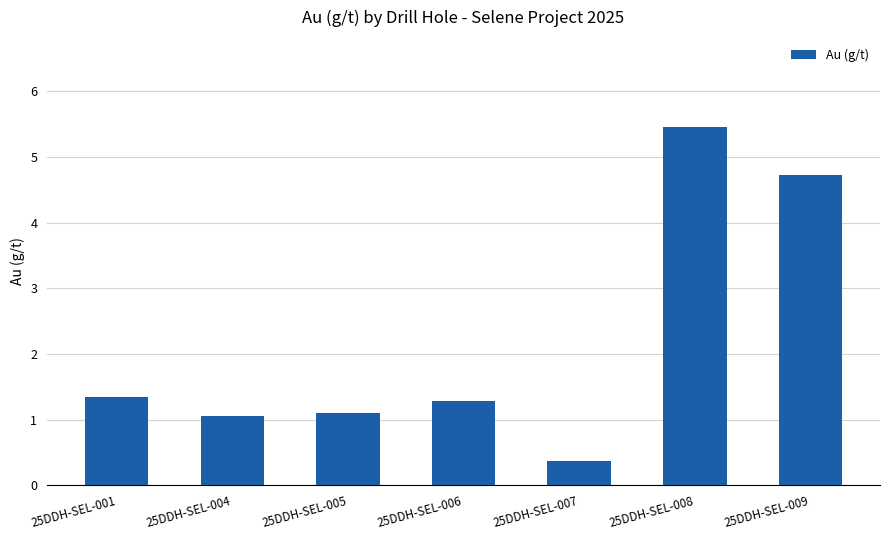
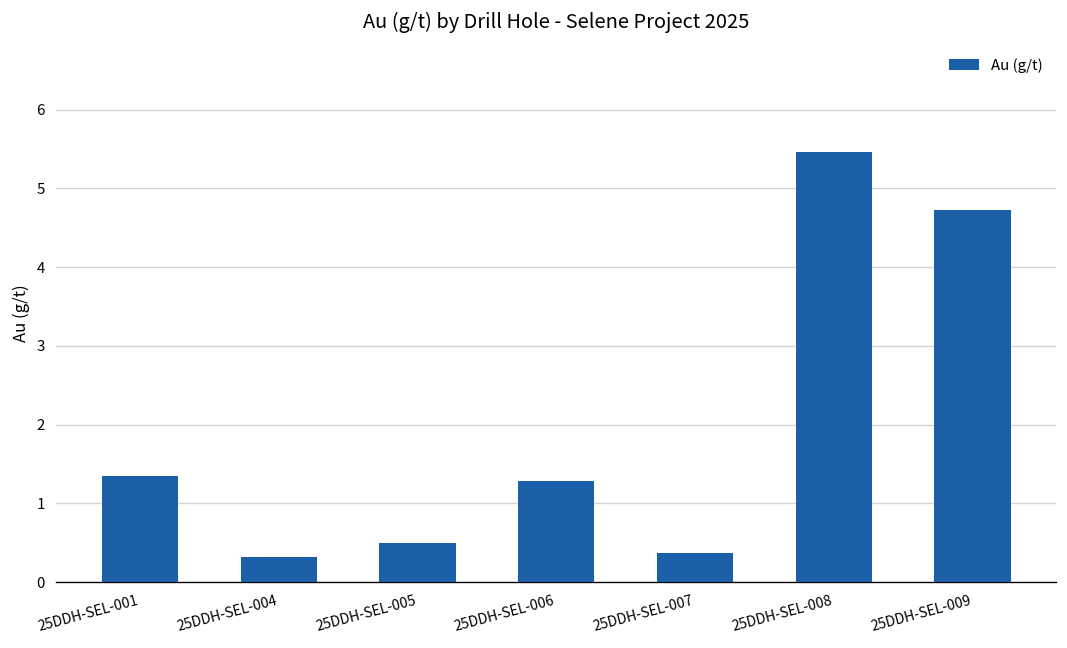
  {
    "25DDH-SEL-001": 1.4,
-   "25DDH-SEL-004": 1.1,
-   "25DDH-SEL-005": 1.1,
+   "25DDH-SEL-004": 0.3,
+   "25DDH-SEL-005": 0.5,
    "25DDH-SEL-006": 1.3,
    "25DDH-SEL-007": 0.4,
    "25DDH-SEL-008": 5.5,
    "25DDH-SEL-009": 4.7
  }
